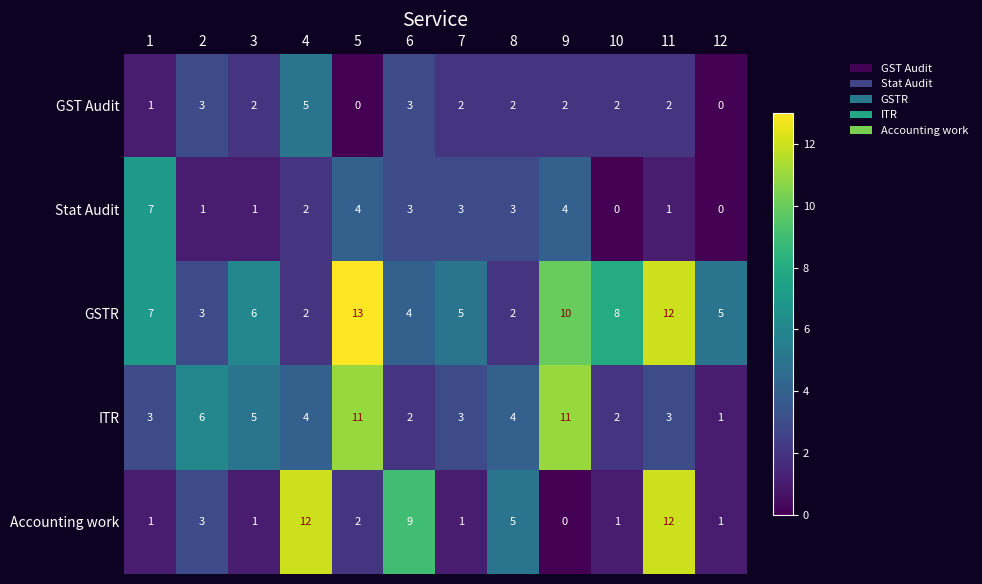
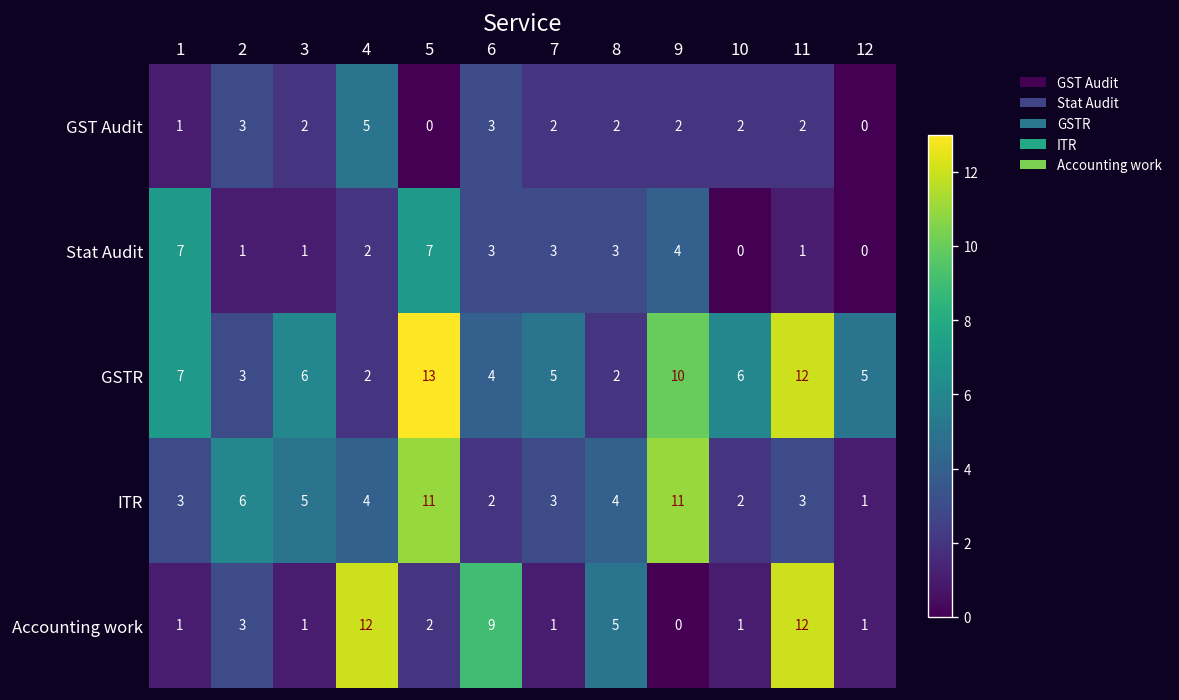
  {
    "GST Audit": {
      "1": 1,
      "2": 3,
      "3": 2,
      "4": 5,
      "5": 0,
      "6": 3,
      "7": 2,
      "8": 2,
      "9": 2,
      "10": 2,
      "11": 2,
      "12": 0
    },
    "Stat Audit": {
      "1": 7,
      "2": 1,
      "3": 1,
      "4": 2,
-     "5": 4,
+     "5": 7,
      "6": 3,
      "7": 3,
      "8": 3,
      "9": 4,
      "10": 0,
      "11": 1,
      "12": 0
    },
    "GSTR": {
      "1": 7,
      "2": 3,
      "3": 6,
      "4": 2,
      "5": 13,
      "6": 4,
      "7": 5,
      "8": 2,
      "9": 10,
-     "10": 8,
+     "10": 6,
      "11": 12,
      "12": 5
    },
    "ITR": {
      "1": 3,
      "2": 6,
      "3": 5,
      "4": 4,
      "5": 11,
      "6": 2,
      "7": 3,
      "8": 4,
      "9": 11,
      "10": 2,
      "11": 3,
      "12": 1
    },
    "Accounting work": {
      "1": 1,
      "2": 3,
      "3": 1,
      "4": 12,
      "5": 2,
      "6": 9,
      "7": 1,
      "8": 5,
      "9": 0,
      "10": 1,
      "11": 12,
      "12": 1
    }
  }
